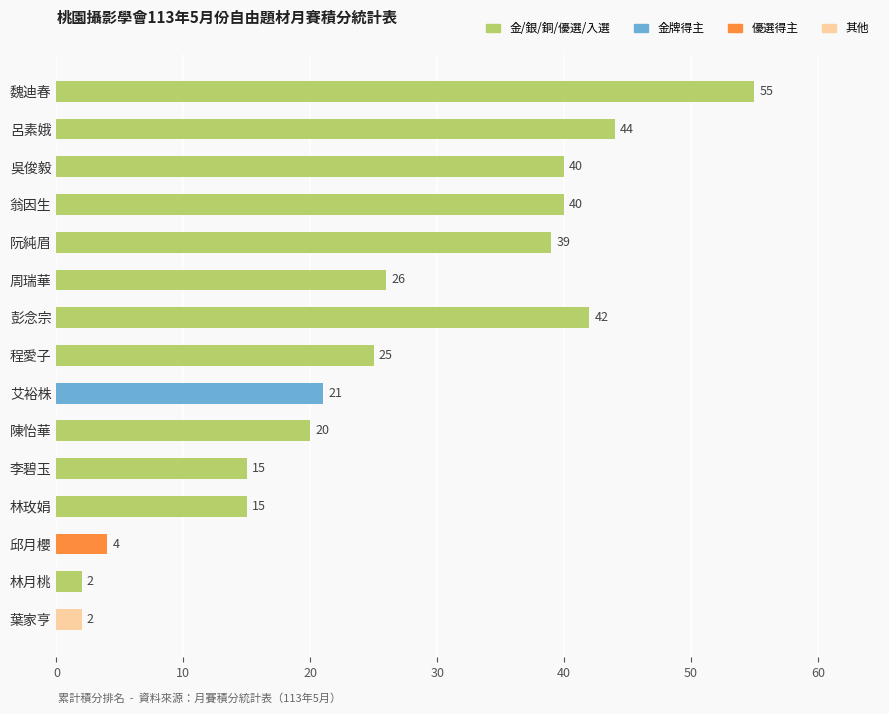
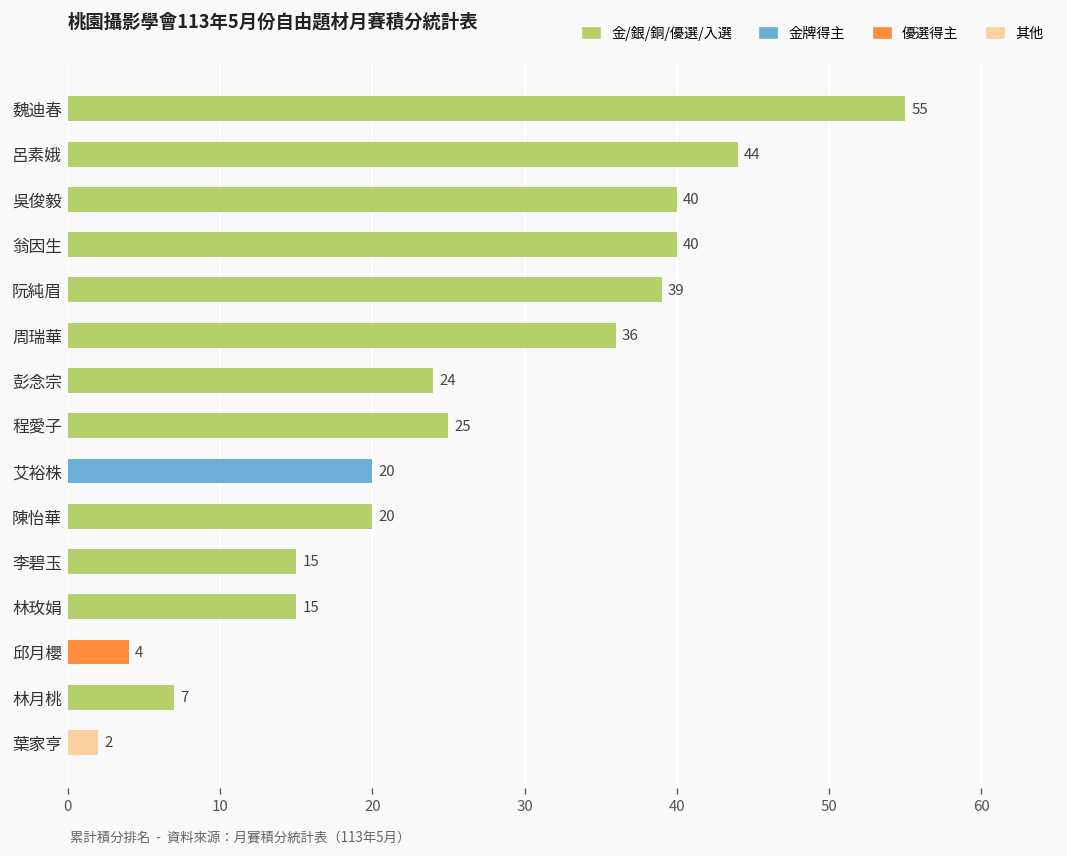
  {
    "魏迪春": 55,
    "呂素娥": 44,
    "吳俊毅": 40,
    "翁因生": 40,
    "阮純眉": 39,
-   "周瑞華": 26,
-   "彭念宗": 42,
+   "周瑞華": 36,
+   "彭念宗": 24,
    "程愛子": 25,
-   "艾裕株": 21,
+   "艾裕株": 20,
    "陳怡華": 20,
    "李碧玉": 15,
    "林玫娟": 15,
    "邱月櫻": 4,
-   "林月桃": 2,
+   "林月桃": 7,
    "葉家亨": 2
  }
